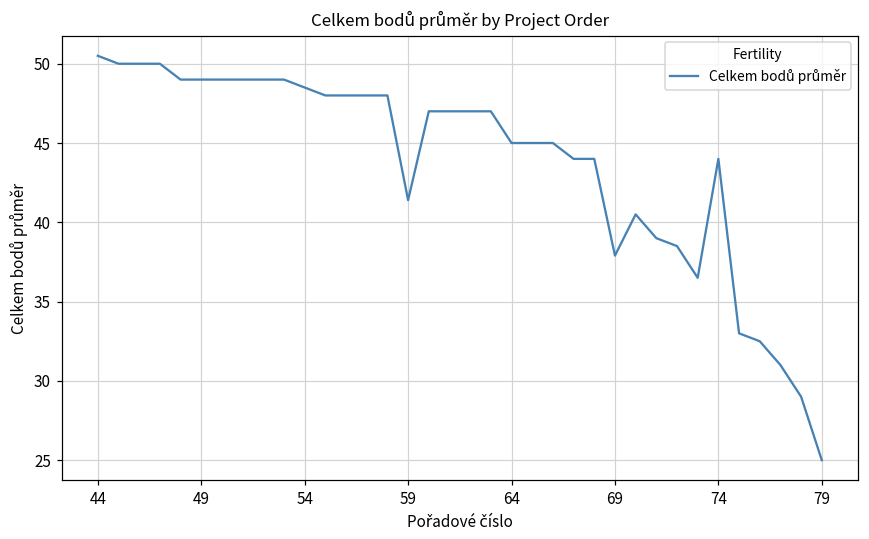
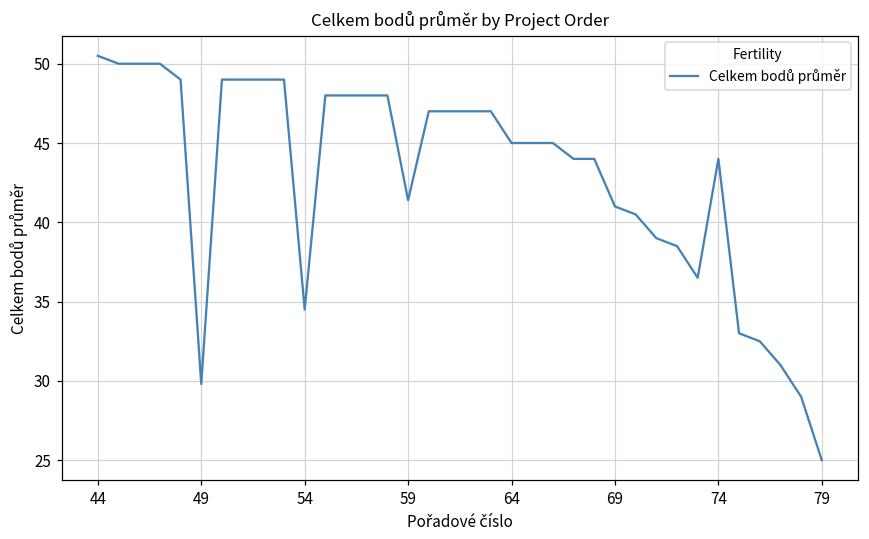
  {
    "44": 50.5,
-   "49": 49.0,
-   "54": 48.5,
+   "49": 29.8,
+   "54": 34.5,
    "59": 41.4,
    "64": 45.0,
-   "69": 37.9,
+   "69": 41.0,
    "74": 44.0,
    "79": 25.0
  }
